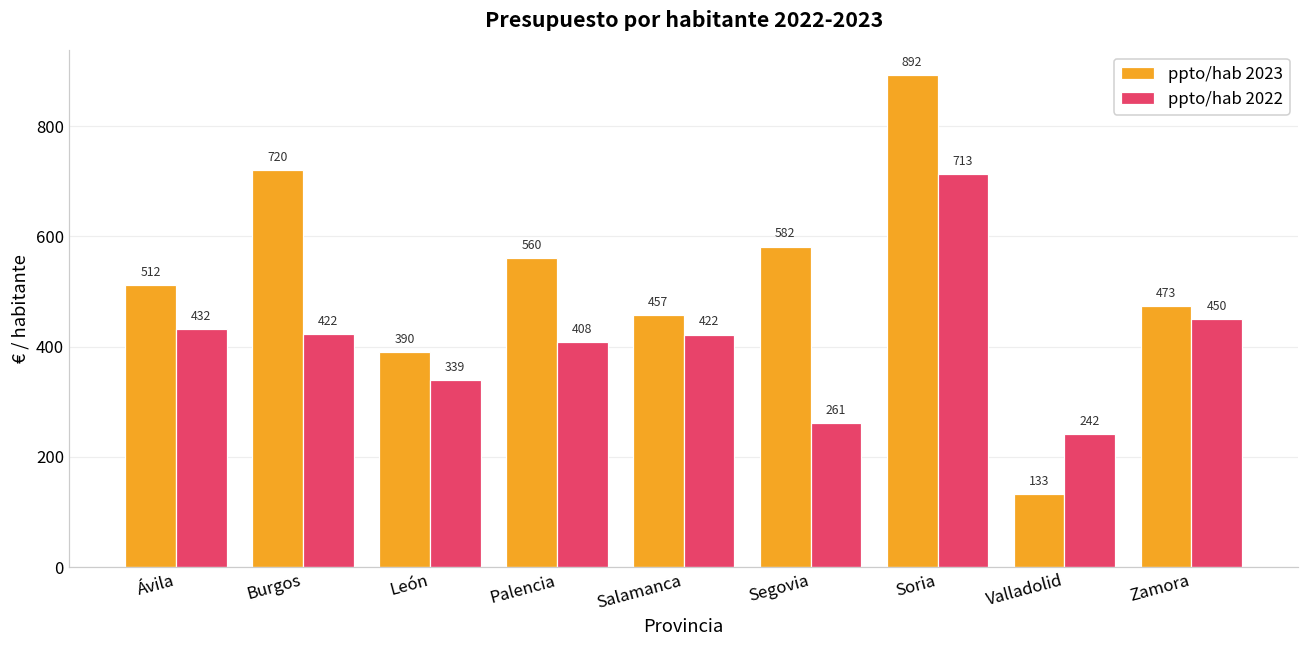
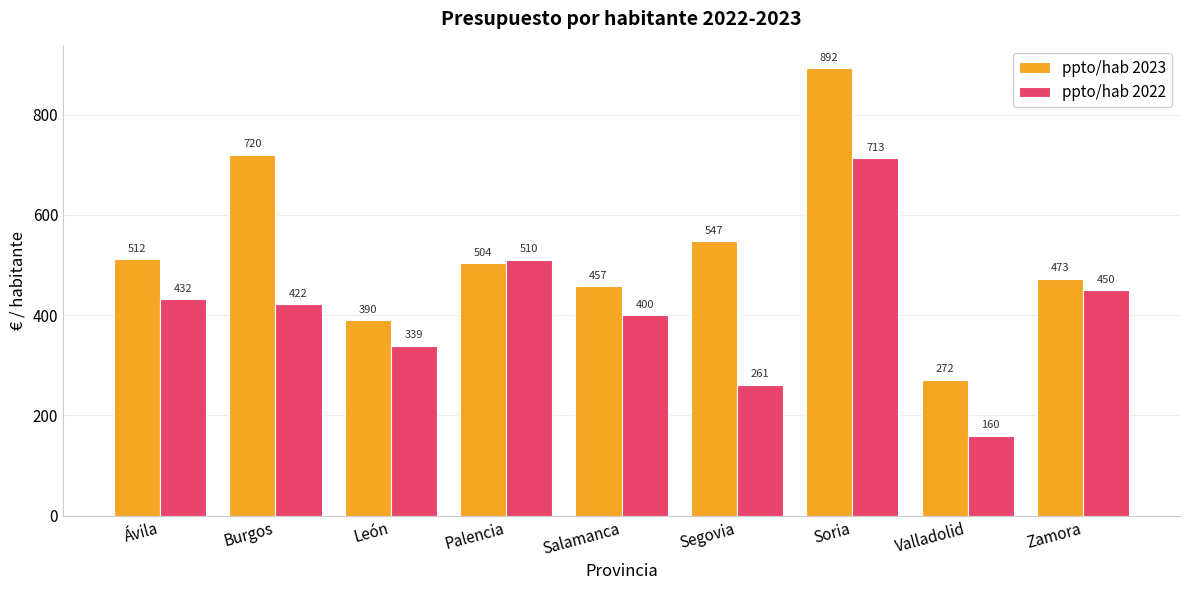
  {
    "ppto/hab 2023": {
      "Ávila": 512,
      "Burgos": 720,
      "León": 390,
-     "Palencia": 560,
+     "Palencia": 504,
      "Salamanca": 457,
-     "Segovia": 582,
+     "Segovia": 547,
      "Soria": 892,
-     "Valladolid": 133,
+     "Valladolid": 272,
      "Zamora": 473
    },
    "ppto/hab 2022": {
      "Ávila": 432,
      "Burgos": 422,
      "León": 339,
-     "Palencia": 408,
-     "Salamanca": 422,
+     "Palencia": 510,
+     "Salamanca": 400,
      "Segovia": 261,
      "Soria": 713,
-     "Valladolid": 242,
+     "Valladolid": 160,
      "Zamora": 450
    }
  }
